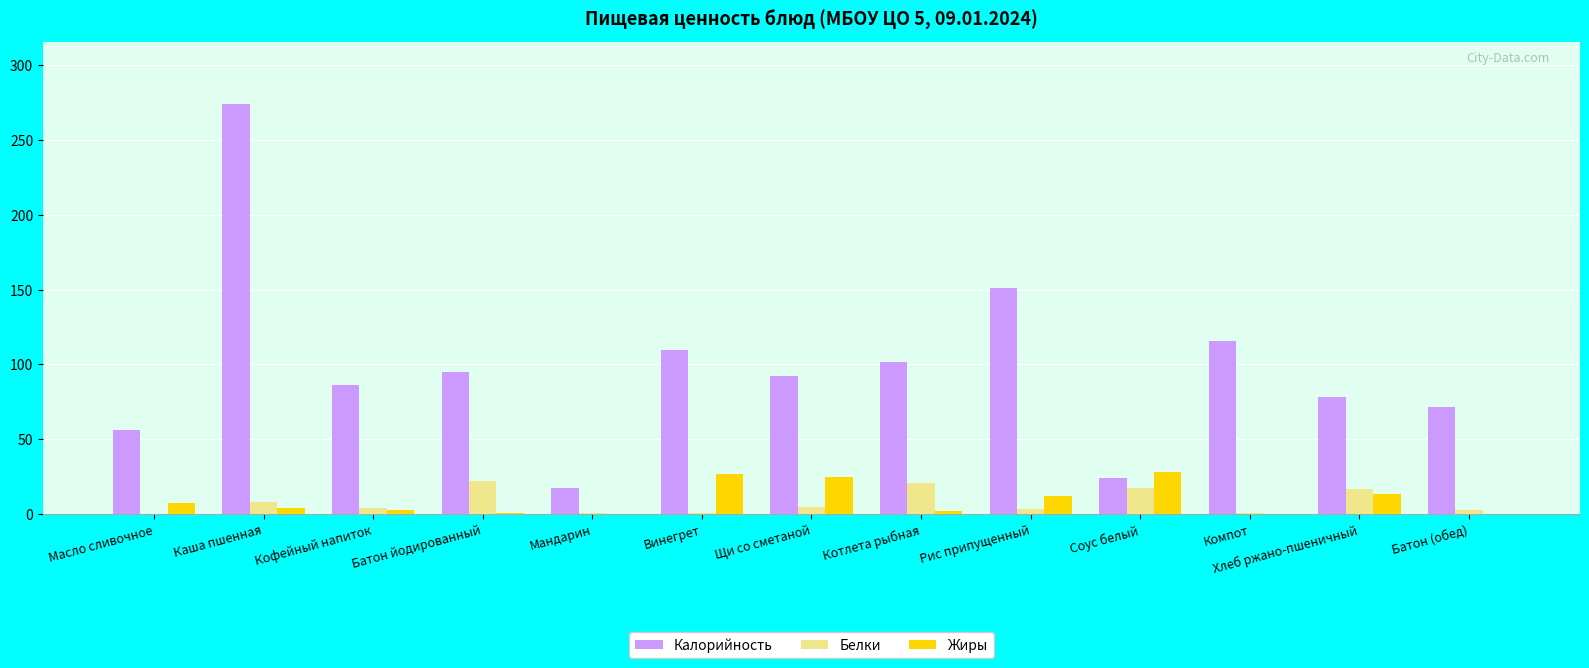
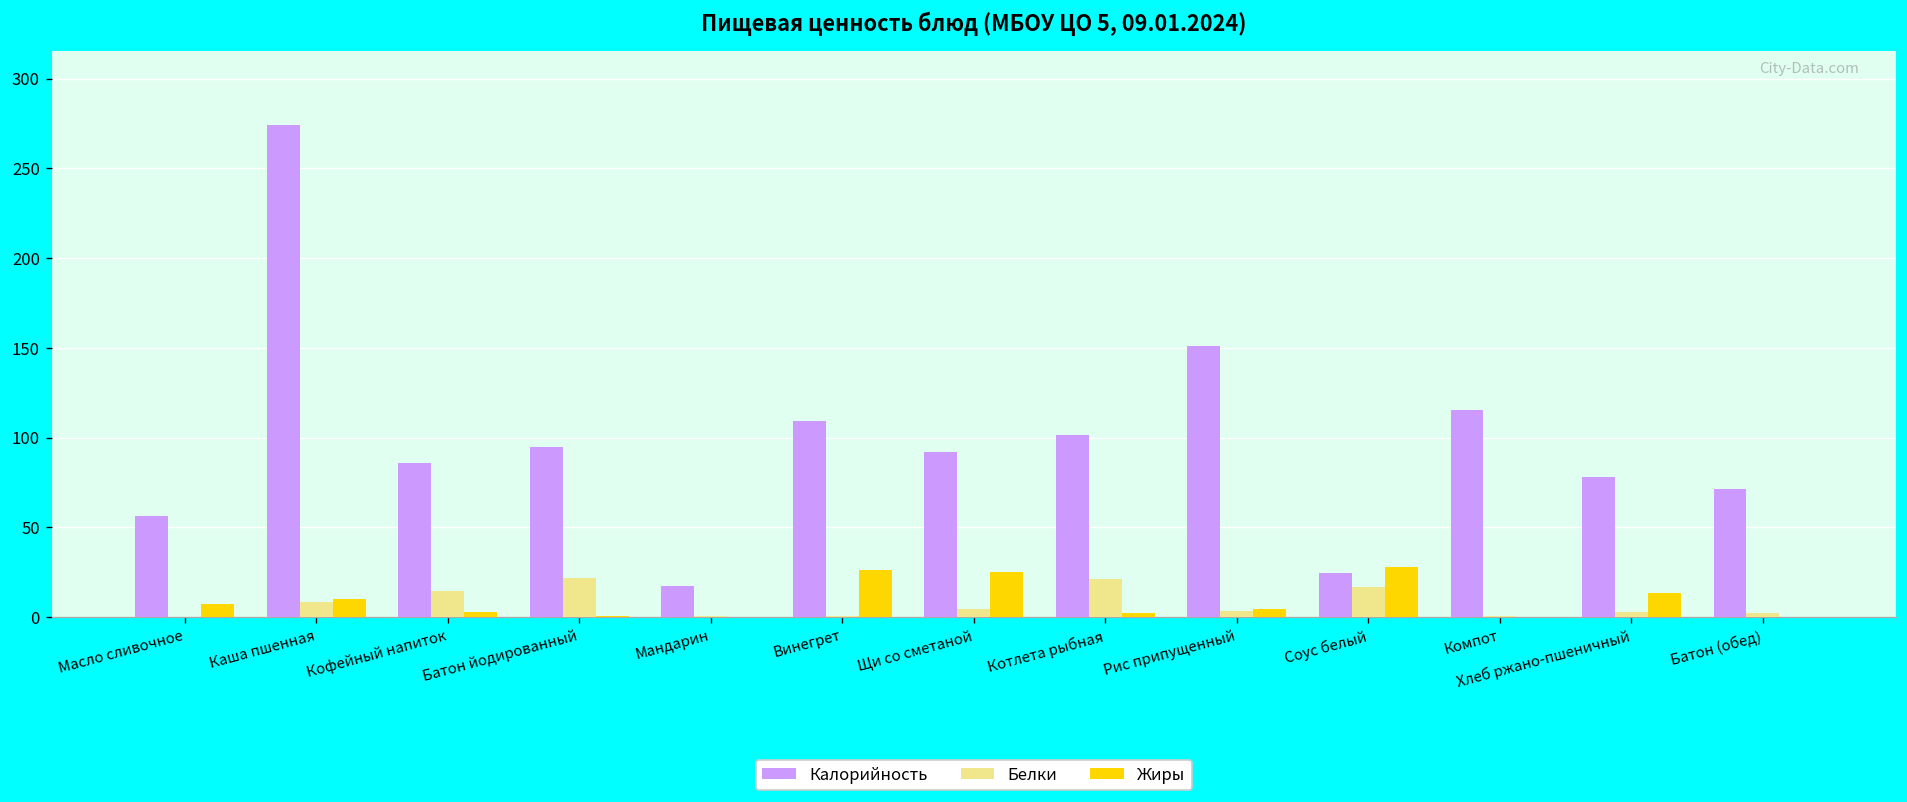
  {
    "Калорийность": {
      "Масло сливочное": 56,
      "Каша пшенная": 274,
      "Кофейный напиток": 86,
      "Батон йодированный": 95,
      "Мандарин": 17,
      "Винегрет": 110,
      "Щи со сметаной": 92,
      "Котлета рыбная": 101,
      "Рис припущенный": 151,
      "Соус белый": 24,
      "Компот": 115,
      "Хлеб ржано-пшеничный": 78,
      "Батон (обед)": 71
    },
    "Белки": {
      "Каша пшенная": 8,
-     "Кофейный напиток": 4,
+     "Кофейный напиток": 15,
      "Батон йодированный": 22,
      "Щи со сметаной": 5,
      "Котлета рыбная": 21,
      "Рис припущенный": 4,
      "Соус белый": 17,
-     "Хлеб ржано-пшеничный": 17,
+     "Хлеб ржано-пшеничный": 3,
      "Батон (обед)": 2
    },
    "Жиры": {
      "Масло сливочное": 7,
-     "Каша пшенная": 4,
+     "Каша пшенная": 10,
      "Кофейный напиток": 3,
      "Винегрет": 26,
      "Щи со сметаной": 25,
      "Котлета рыбная": 2,
-     "Рис припущенный": 12,
+     "Рис припущенный": 5,
      "Соус белый": 28,
      "Компот": 0,
      "Хлеб ржано-пшеничный": 13
    }
  }
